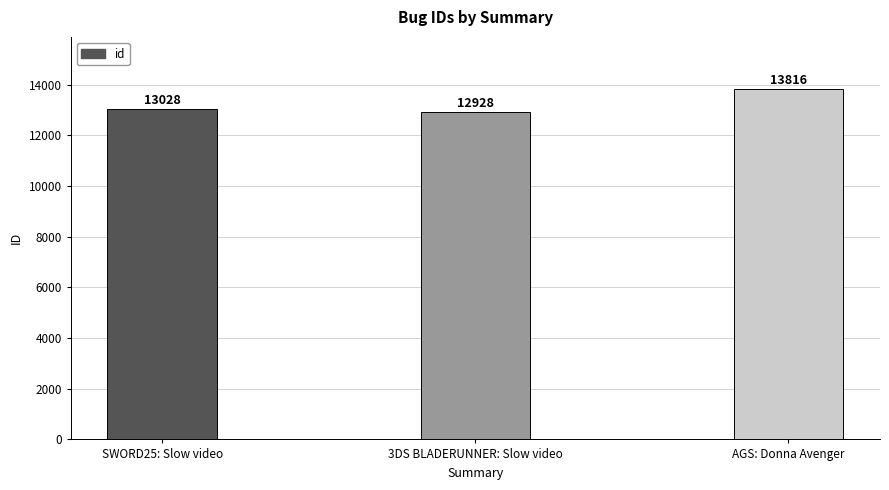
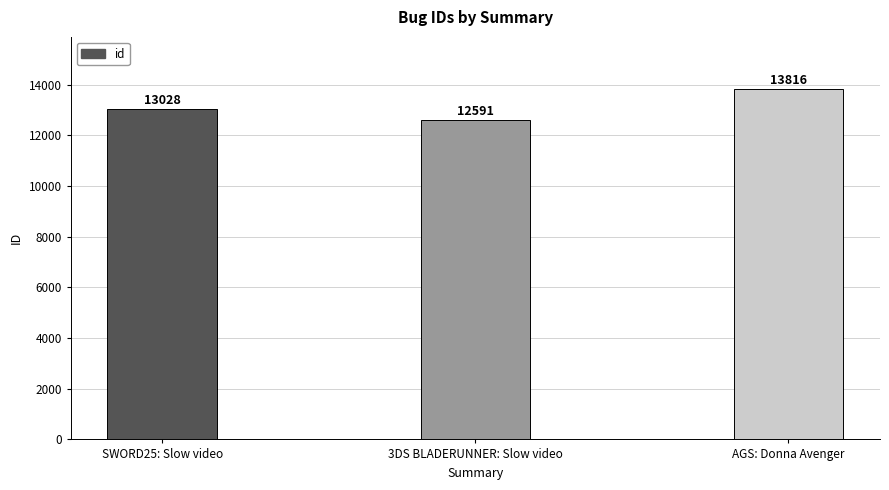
  {
    "SWORD25: Slow video": 13028,
-   "3DS BLADERUNNER: Slow video": 12928,
+   "3DS BLADERUNNER: Slow video": 12591,
    "AGS: Donna Avenger": 13816
  }
